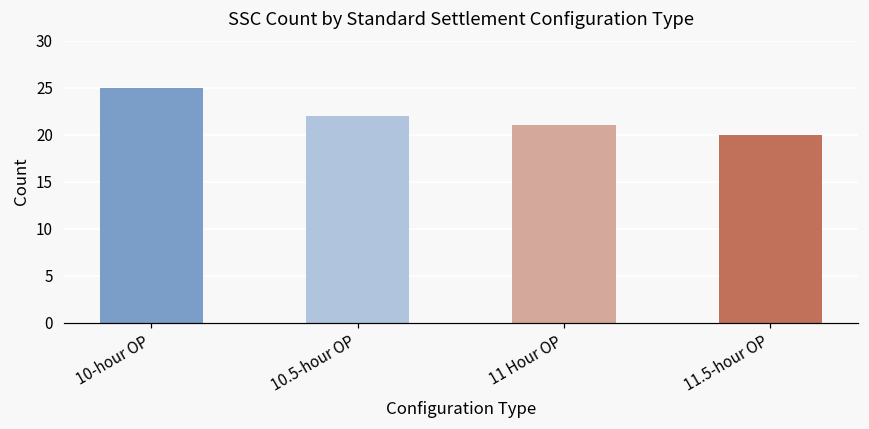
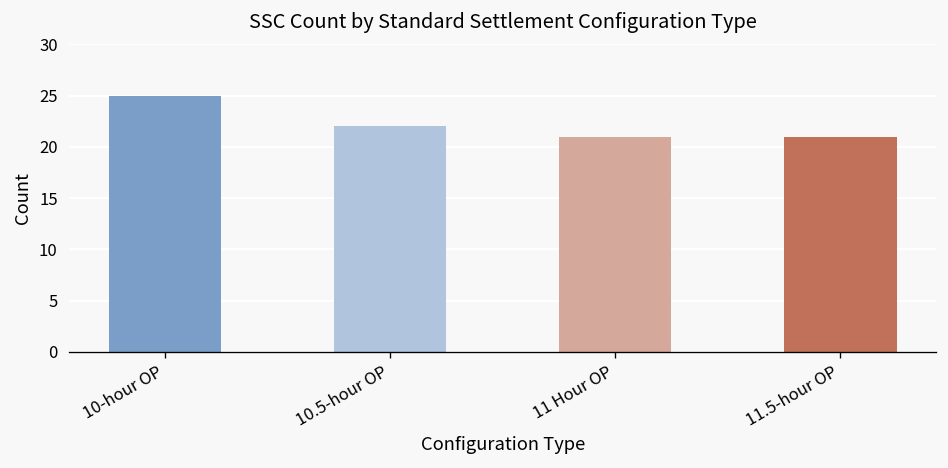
  {
    "10-hour OP": 25,
    "10.5-hour OP": 22,
    "11 Hour OP": 21,
-   "11.5-hour OP": 20
+   "11.5-hour OP": 21
  }
